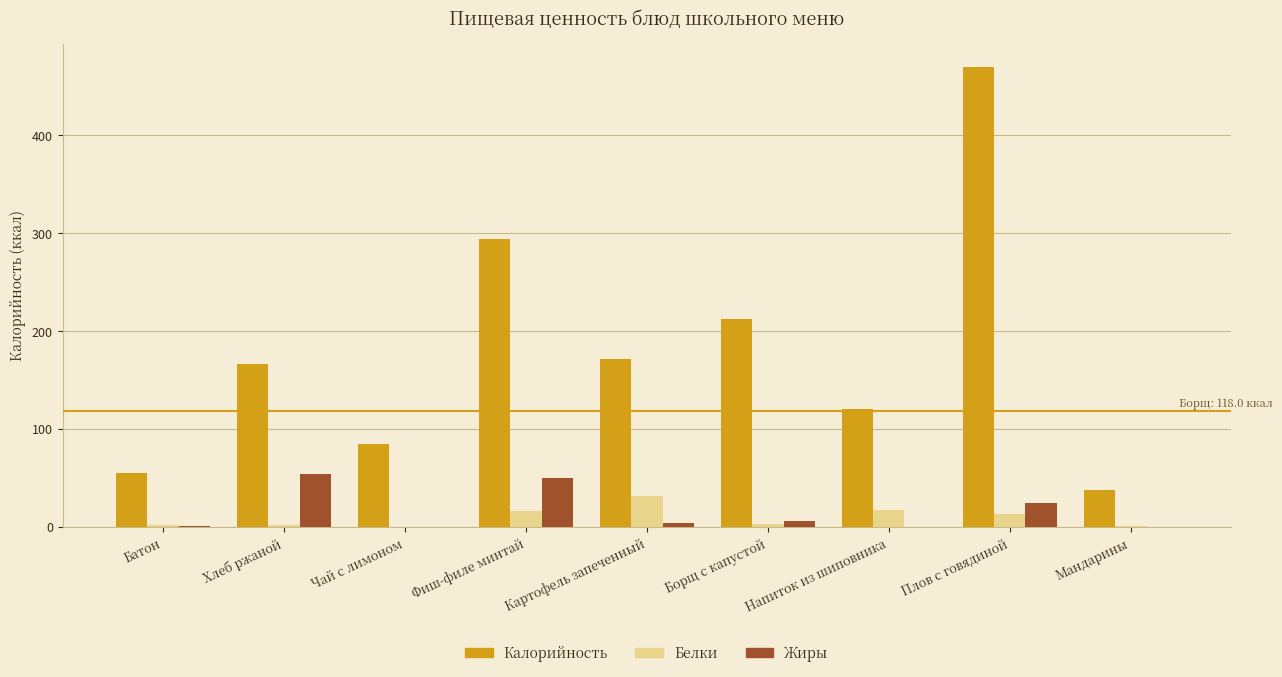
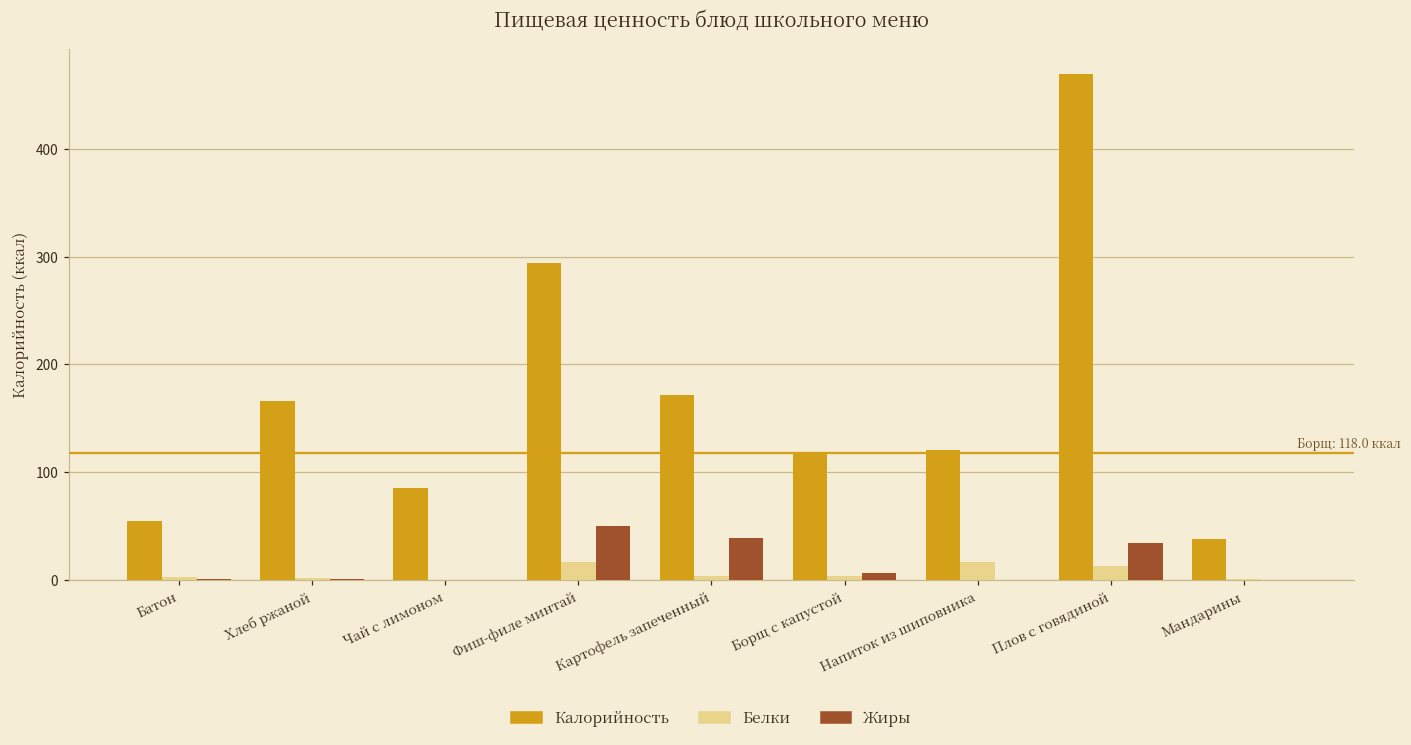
  {
    "Калорийность": {
      "Батон": 50,
      "Хлеб ржаной": 170,
      "Чай с лимоном": 80,
      "Фиш-филе минтай": 290,
      "Картофель запеченный": 170,
-     "Борщ с капустой": 210,
+     "Борщ с капустой": 120,
      "Напиток из шиповника": 120,
      "Плов с говядиной": 470,
      "Мандарины": 40
    },
    "Белки": {
      "Фиш-филе минтай": 20,
-     "Картофель запеченный": 30,
+     "Картофель запеченный": 0,
      "Борщ с капустой": 0,
      "Напиток из шиповника": 20,
      "Плов с говядиной": 10
    },
    "Жиры": {
-     "Хлеб ржаной": 50,
+     "Хлеб ржаной": 0,
      "Чай с лимоном": 0,
      "Фиш-филе минтай": 50,
-     "Картофель запеченный": 0,
+     "Картофель запеченный": 40,
      "Борщ с капустой": 10,
      "Напиток из шиповника": 0,
-     "Плов с говядиной": 20,
+     "Плов с говядиной": 30,
      "Мандарины": 0
    }
  }
